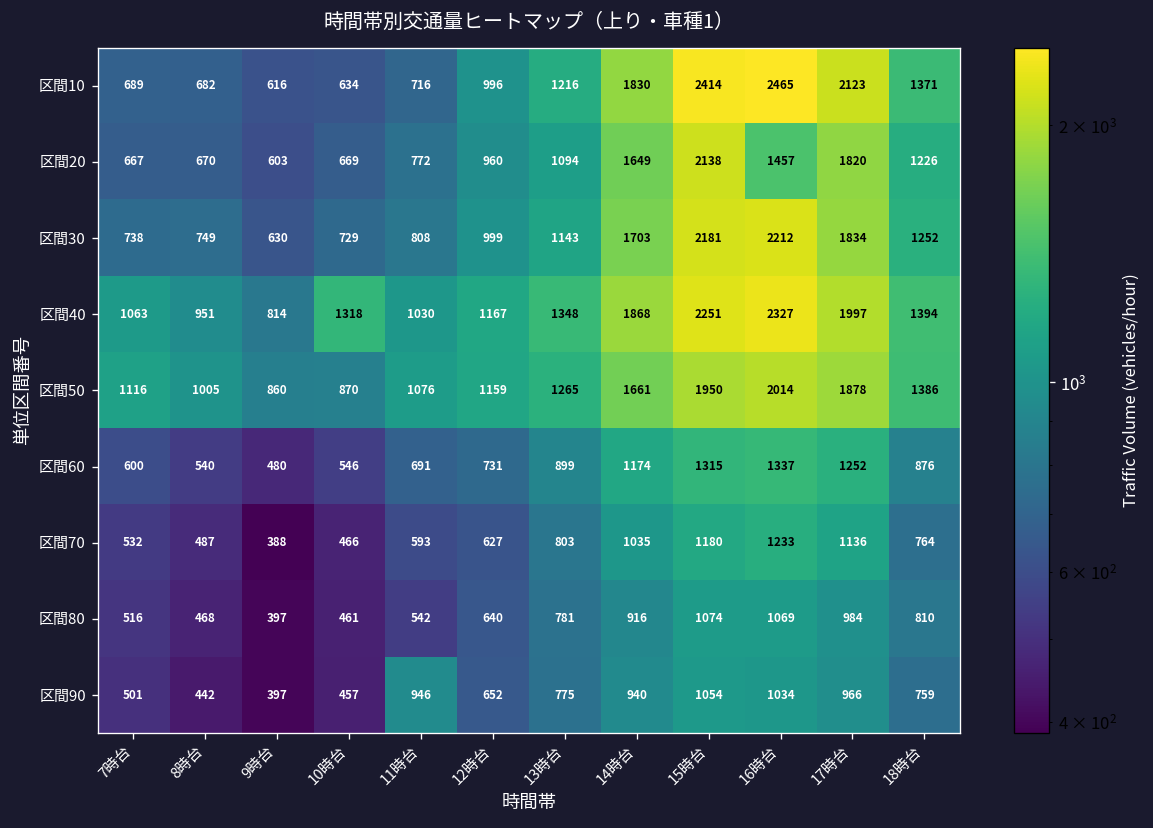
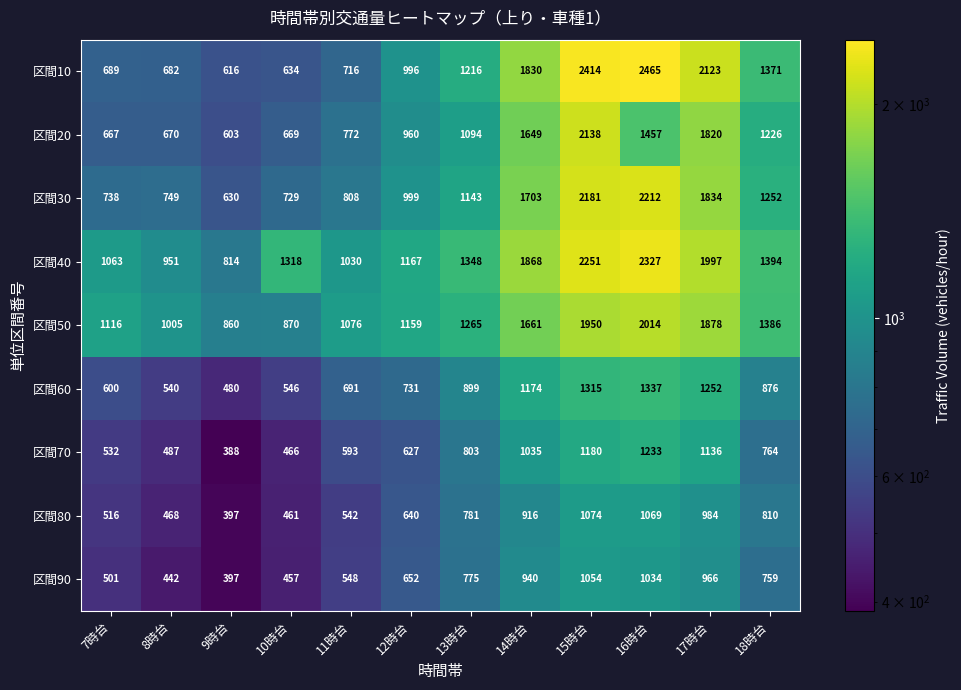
  {
    "区間10": {
      "7時台": 689,
      "8時台": 682,
      "9時台": 616,
      "10時台": 634,
      "11時台": 716,
      "12時台": 996,
      "13時台": 1216,
      "14時台": 1830,
      "15時台": 2414,
      "16時台": 2465,
      "17時台": 2123,
      "18時台": 1371
    },
    "区間20": {
      "7時台": 667,
      "8時台": 670,
      "9時台": 603,
      "10時台": 669,
      "11時台": 772,
      "12時台": 960,
      "13時台": 1094,
      "14時台": 1649,
      "15時台": 2138,
      "16時台": 1457,
      "17時台": 1820,
      "18時台": 1226
    },
    "区間30": {
      "7時台": 738,
      "8時台": 749,
      "9時台": 630,
      "10時台": 729,
      "11時台": 808,
      "12時台": 999,
      "13時台": 1143,
      "14時台": 1703,
      "15時台": 2181,
      "16時台": 2212,
      "17時台": 1834,
      "18時台": 1252
    },
    "区間40": {
      "7時台": 1063,
      "8時台": 951,
      "9時台": 814,
      "10時台": 1318,
      "11時台": 1030,
      "12時台": 1167,
      "13時台": 1348,
      "14時台": 1868,
      "15時台": 2251,
      "16時台": 2327,
      "17時台": 1997,
      "18時台": 1394
    },
    "区間50": {
      "7時台": 1116,
      "8時台": 1005,
      "9時台": 860,
      "10時台": 870,
      "11時台": 1076,
      "12時台": 1159,
      "13時台": 1265,
      "14時台": 1661,
      "15時台": 1950,
      "16時台": 2014,
      "17時台": 1878,
      "18時台": 1386
    },
    "区間60": {
      "7時台": 600,
      "8時台": 540,
      "9時台": 480,
      "10時台": 546,
      "11時台": 691,
      "12時台": 731,
      "13時台": 899,
      "14時台": 1174,
      "15時台": 1315,
      "16時台": 1337,
      "17時台": 1252,
      "18時台": 876
    },
    "区間70": {
      "7時台": 532,
      "8時台": 487,
      "9時台": 388,
      "10時台": 466,
      "11時台": 593,
      "12時台": 627,
      "13時台": 803,
      "14時台": 1035,
      "15時台": 1180,
      "16時台": 1233,
      "17時台": 1136,
      "18時台": 764
    },
    "区間80": {
      "7時台": 516,
      "8時台": 468,
      "9時台": 397,
      "10時台": 461,
      "11時台": 542,
      "12時台": 640,
      "13時台": 781,
      "14時台": 916,
      "15時台": 1074,
      "16時台": 1069,
      "17時台": 984,
      "18時台": 810
    },
    "区間90": {
      "7時台": 501,
      "8時台": 442,
      "9時台": 397,
      "10時台": 457,
-     "11時台": 946,
+     "11時台": 548,
      "12時台": 652,
      "13時台": 775,
      "14時台": 940,
      "15時台": 1054,
      "16時台": 1034,
      "17時台": 966,
      "18時台": 759
    }
  }
